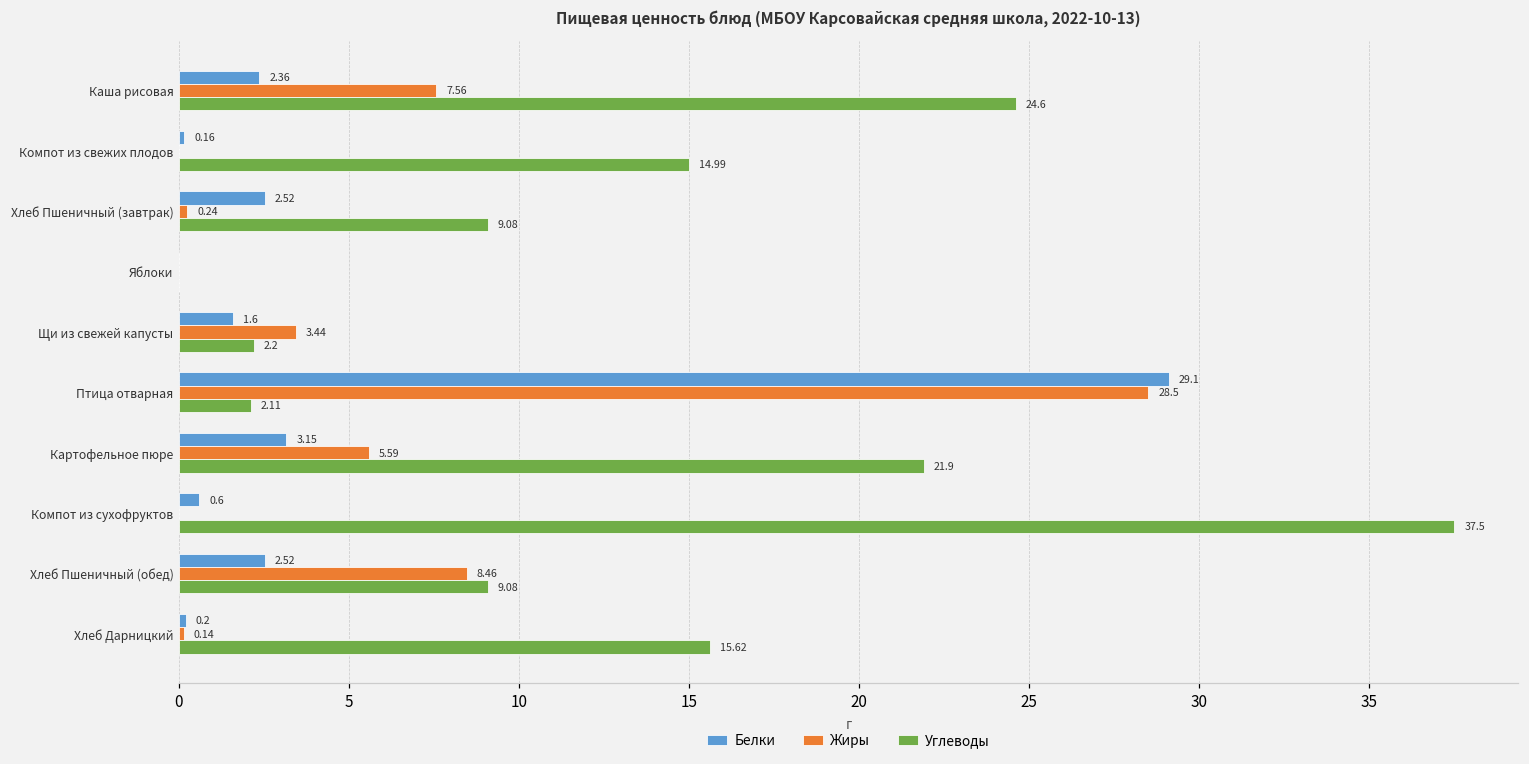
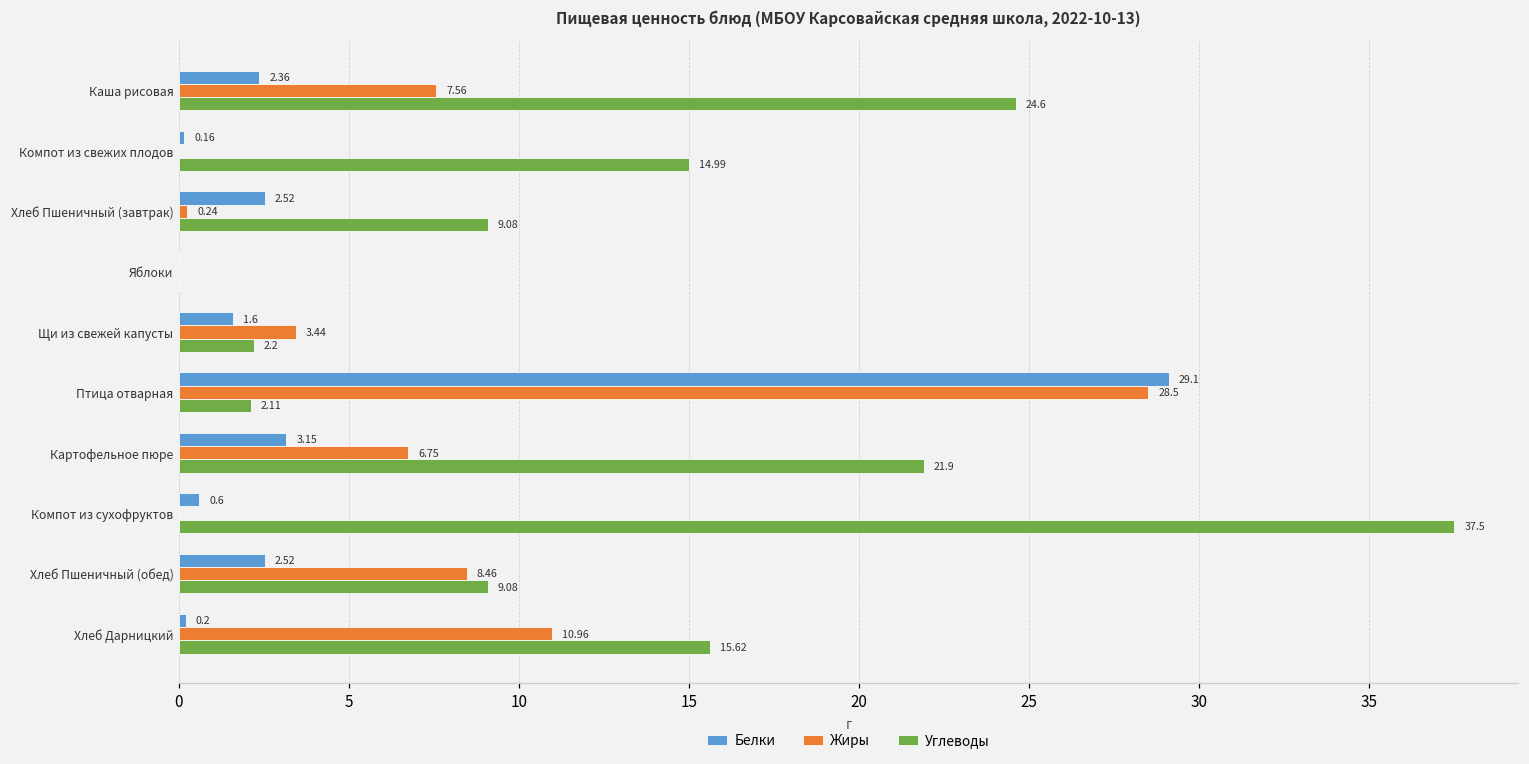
  {
    "Белки": {
      "Каша рисовая": 2.36,
      "Компот из свежих плодов": 0.16,
      "Хлеб Пшеничный (завтрак)": 2.52,
      "Щи из свежей капусты": 1.6,
      "Птица отварная": 29.1,
      "Картофельное пюре": 3.15,
      "Компот из сухофруктов": 0.6,
      "Хлеб Пшеничный (обед)": 2.52,
      "Хлеб Дарницкий": 0.2
    },
    "Жиры": {
      "Каша рисовая": 7.56,
      "Хлеб Пшеничный (завтрак)": 0.24,
      "Щи из свежей капусты": 3.44,
      "Птица отварная": 28.5,
-     "Картофельное пюре": 5.59,
+     "Картофельное пюре": 6.75,
      "Хлеб Пшеничный (обед)": 8.46,
-     "Хлеб Дарницкий": 0.14
+     "Хлеб Дарницкий": 10.96
    },
    "Углеводы": {
      "Каша рисовая": 24.6,
      "Компот из свежих плодов": 14.99,
      "Хлеб Пшеничный (завтрак)": 9.08,
      "Щи из свежей капусты": 2.2,
      "Птица отварная": 2.11,
      "Картофельное пюре": 21.9,
      "Компот из сухофруктов": 37.5,
      "Хлеб Пшеничный (обед)": 9.08,
      "Хлеб Дарницкий": 15.62
    }
  }
